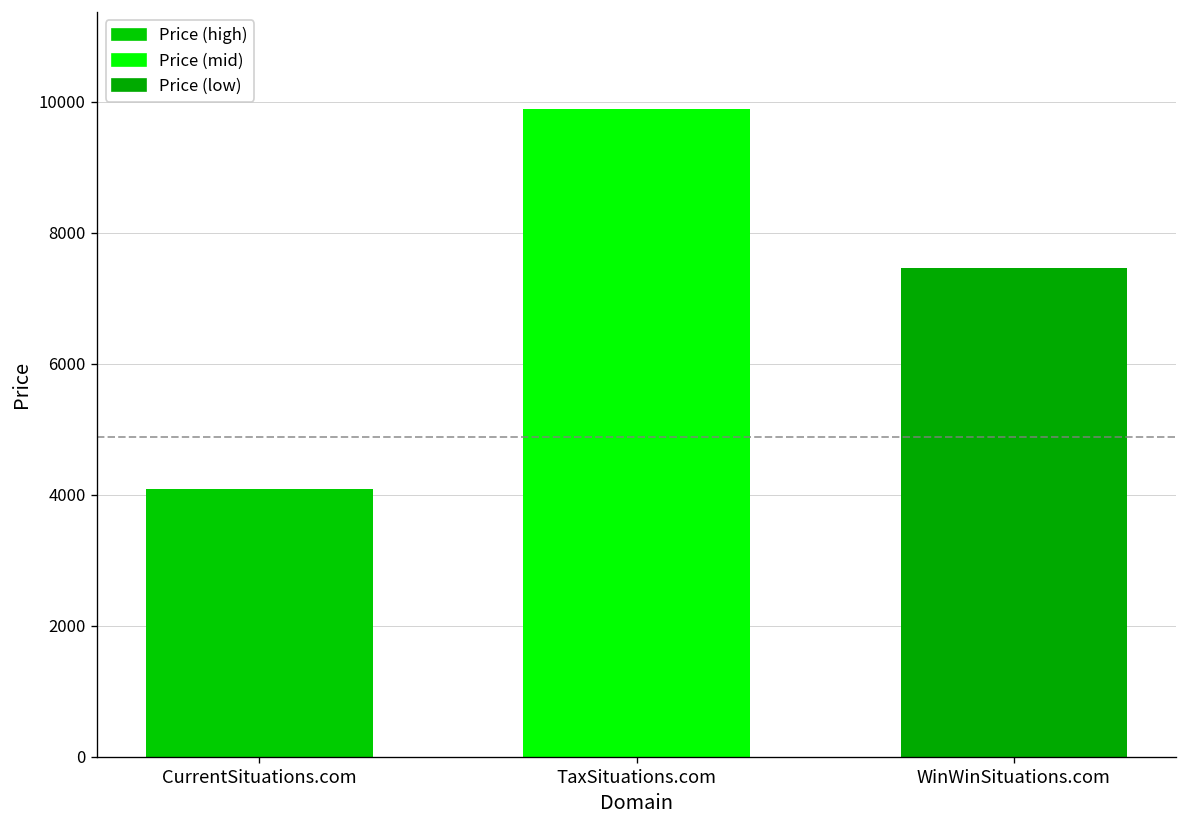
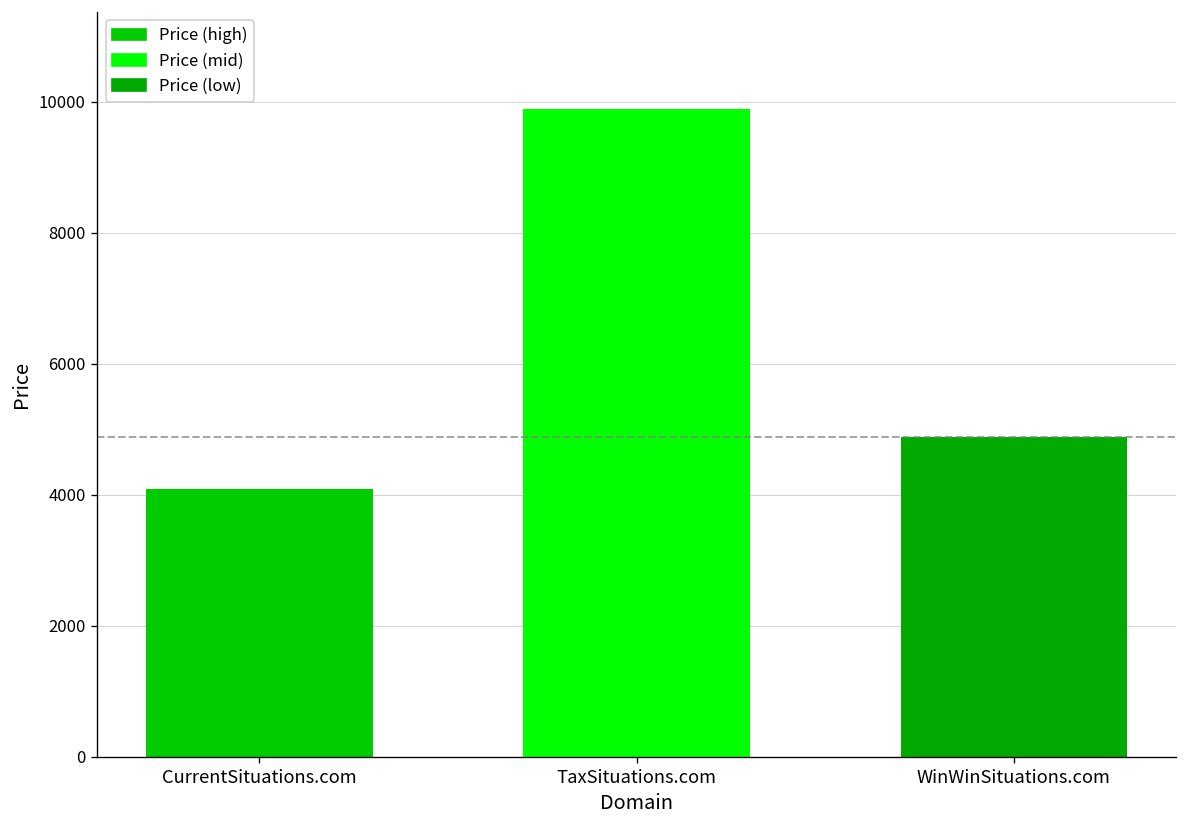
  {
    "CurrentSituations.com": 4100,
    "TaxSituations.com": 9900,
-   "WinWinSituations.com": 7500
+   "WinWinSituations.com": 4900
  }
